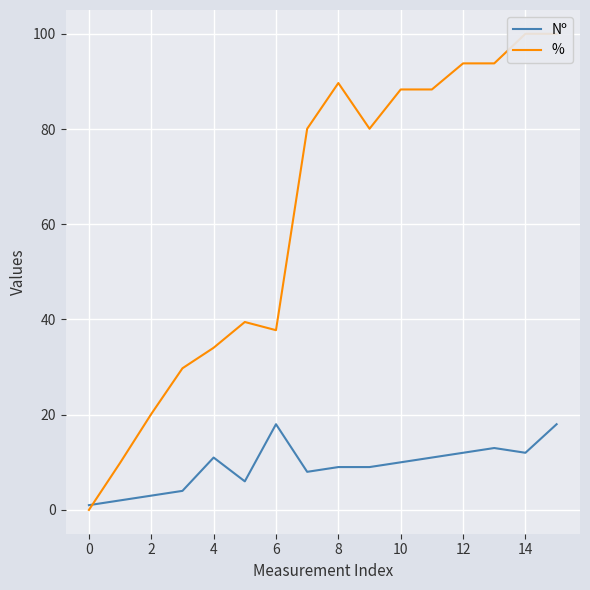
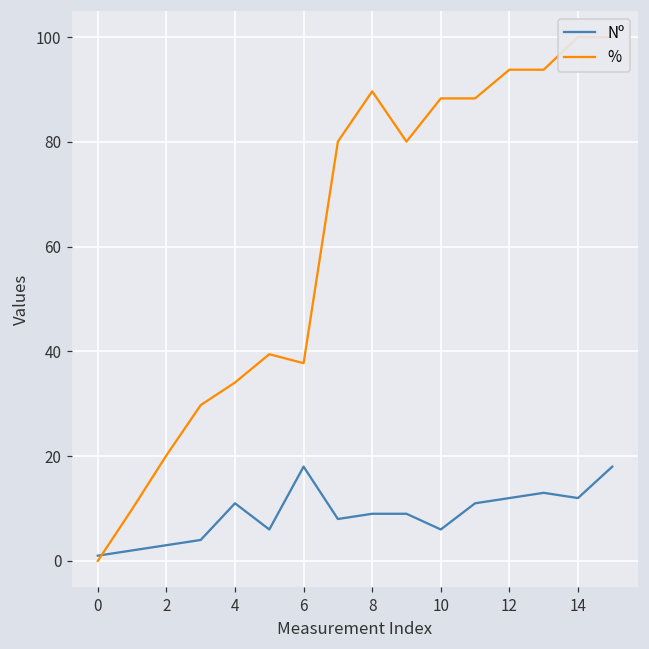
  {
    "Nº": {
      "0": 1,
      "2": 3,
      "4": 11,
      "6": 18,
      "8": 9,
-     "10": 10,
+     "10": 6,
      "12": 12,
      "14": 12
    },
    "%": {
      "0": 0,
      "2": 20,
      "4": 34,
      "6": 38,
      "8": 90,
      "10": 88,
      "12": 94
    }
  }
